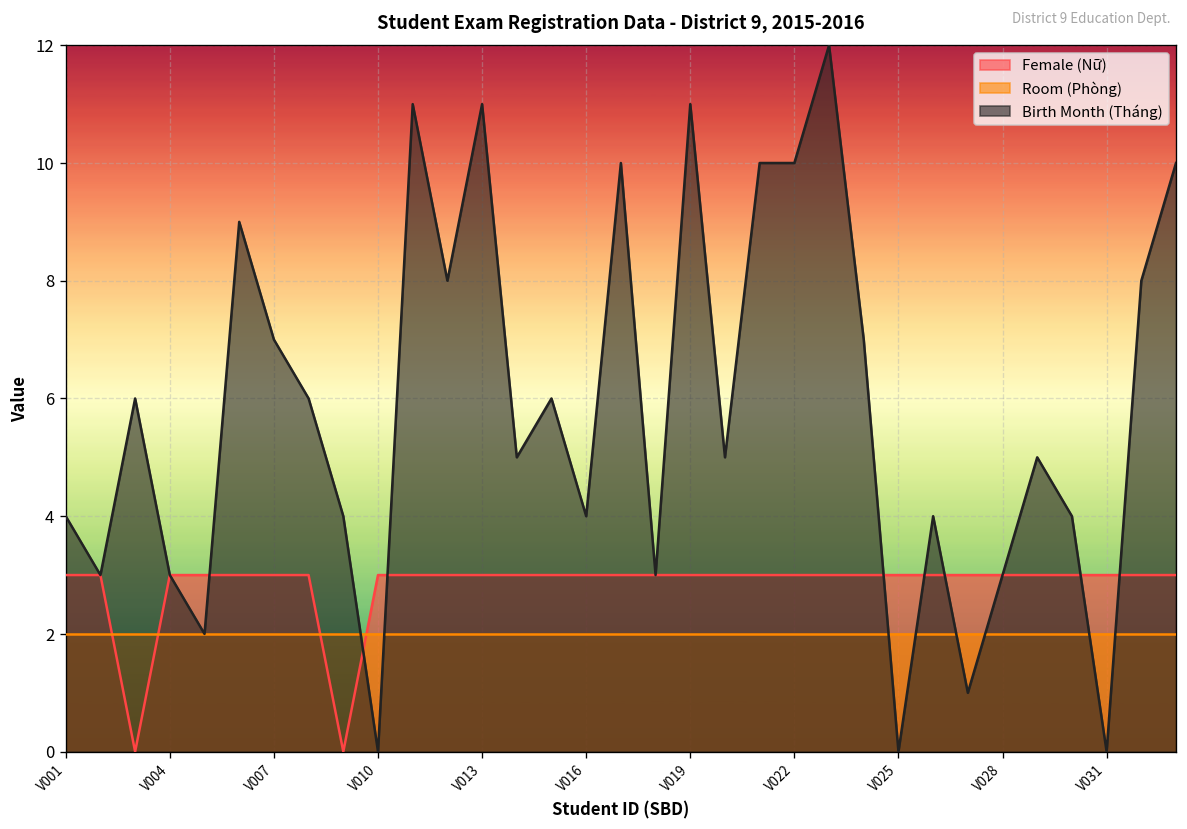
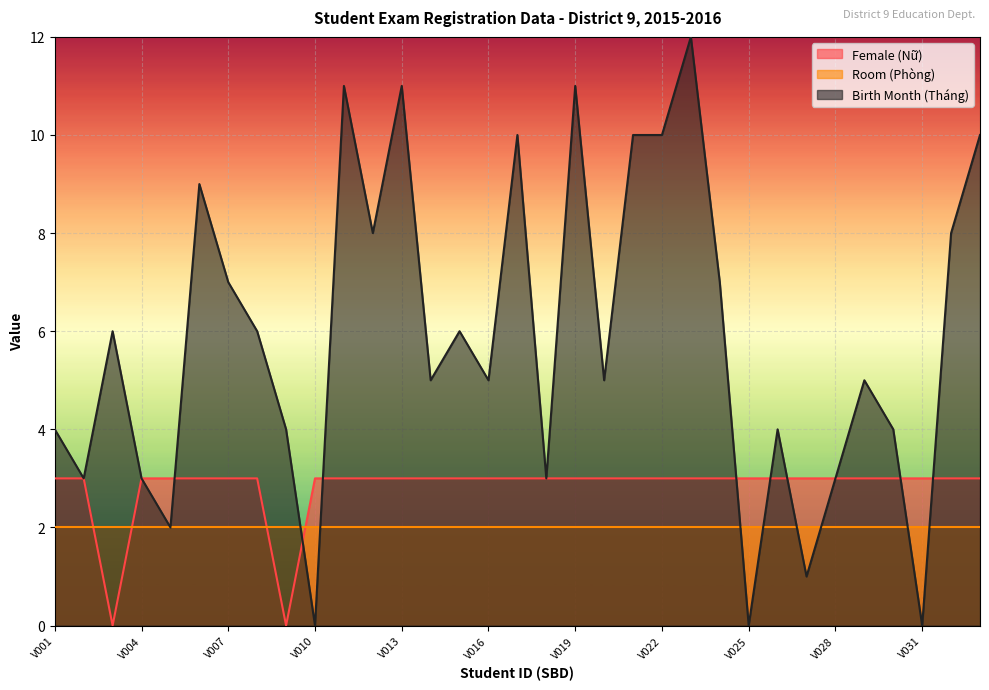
  {
    "Female (Nữ)": {
      "V001": 3,
      "V007": 3,
      "V010": 3,
      "V013": 3,
      "V016": 3,
      "V019": 3,
      "V022": 3,
      "V025": 3,
      "V031": 3
    },
    "Room (Phòng)": {
      "V001": 2,
      "V004": 2,
      "V007": 2,
      "V010": 2,
      "V013": 2,
      "V016": 2,
      "V019": 2,
      "V022": 2,
      "V025": 2,
      "V028": 2,
      "V031": 2
    },
    "Birth Month (Tháng)": {
      "V001": 4,
      "V007": 7,
      "V010": 0,
      "V013": 11,
-     "V016": 4,
+     "V016": 5,
      "V019": 11,
      "V022": 10,
      "V025": 0,
      "V031": 0
    }
  }
